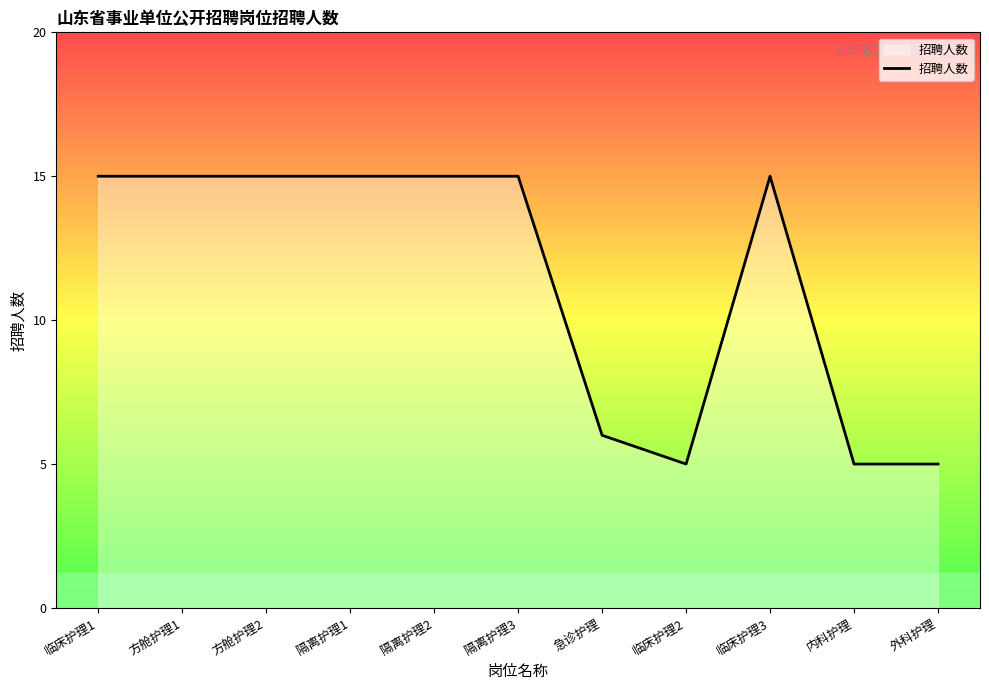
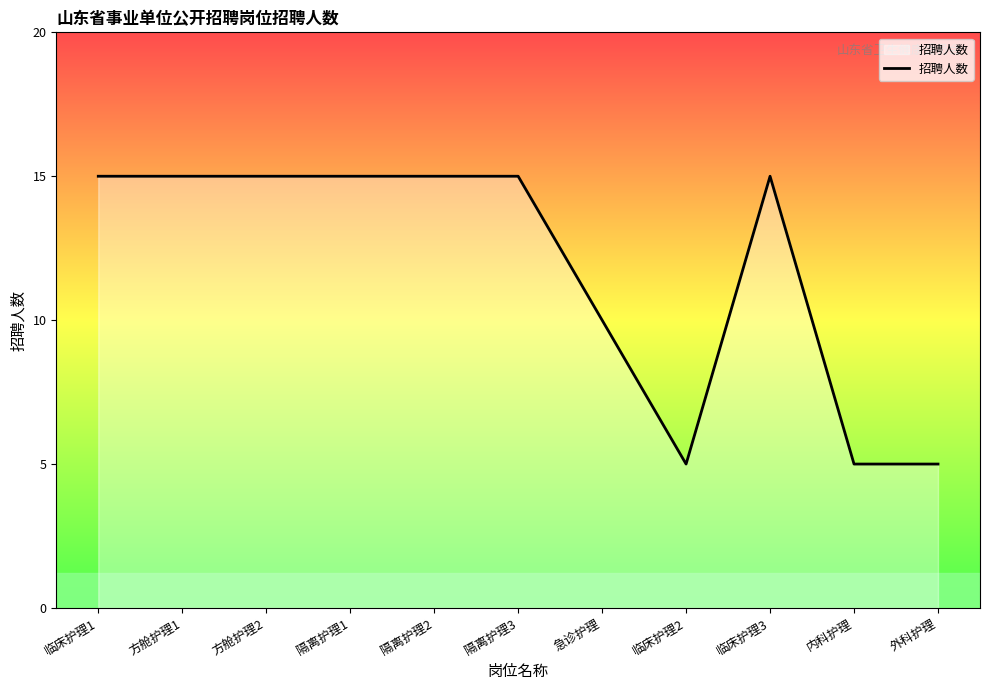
  {
    "临床护理1": 15,
    "方舱护理1": 15,
    "方舱护理2": 15,
    "隔离护理1": 15,
    "隔离护理2": 15,
    "隔离护理3": 15,
-   "急诊护理": 6,
+   "急诊护理": 10,
    "临床护理2": 5,
    "临床护理3": 15,
    "内科护理": 5,
    "外科护理": 5
  }
